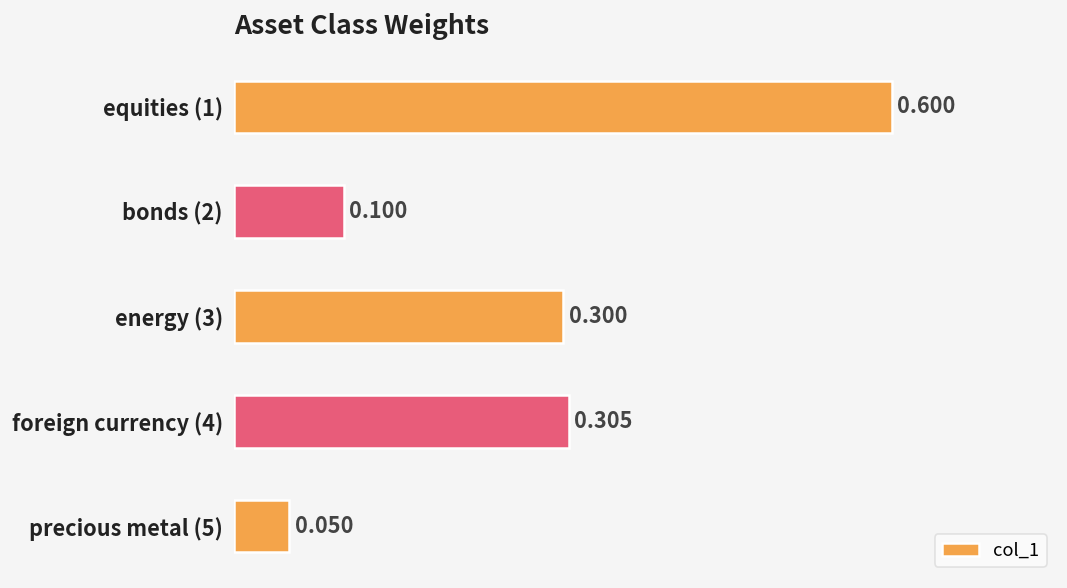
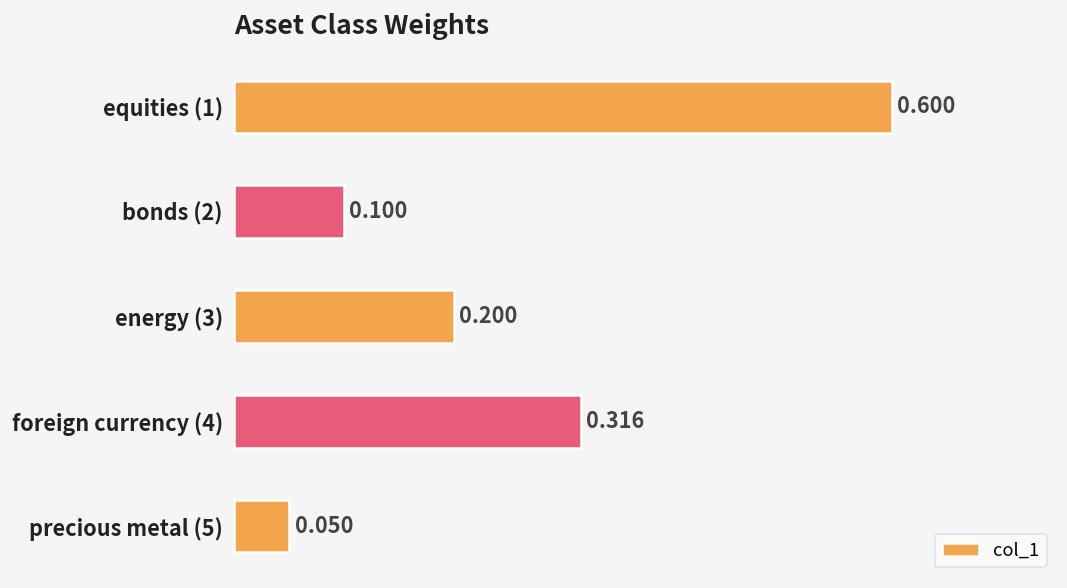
  {
    "equities (1)": 0.600,
    "bonds (2)": 0.100,
-   "energy (3)": 0.300,
-   "foreign currency (4)": 0.305,
+   "energy (3)": 0.200,
+   "foreign currency (4)": 0.316,
    "precious metal (5)": 0.050
  }
